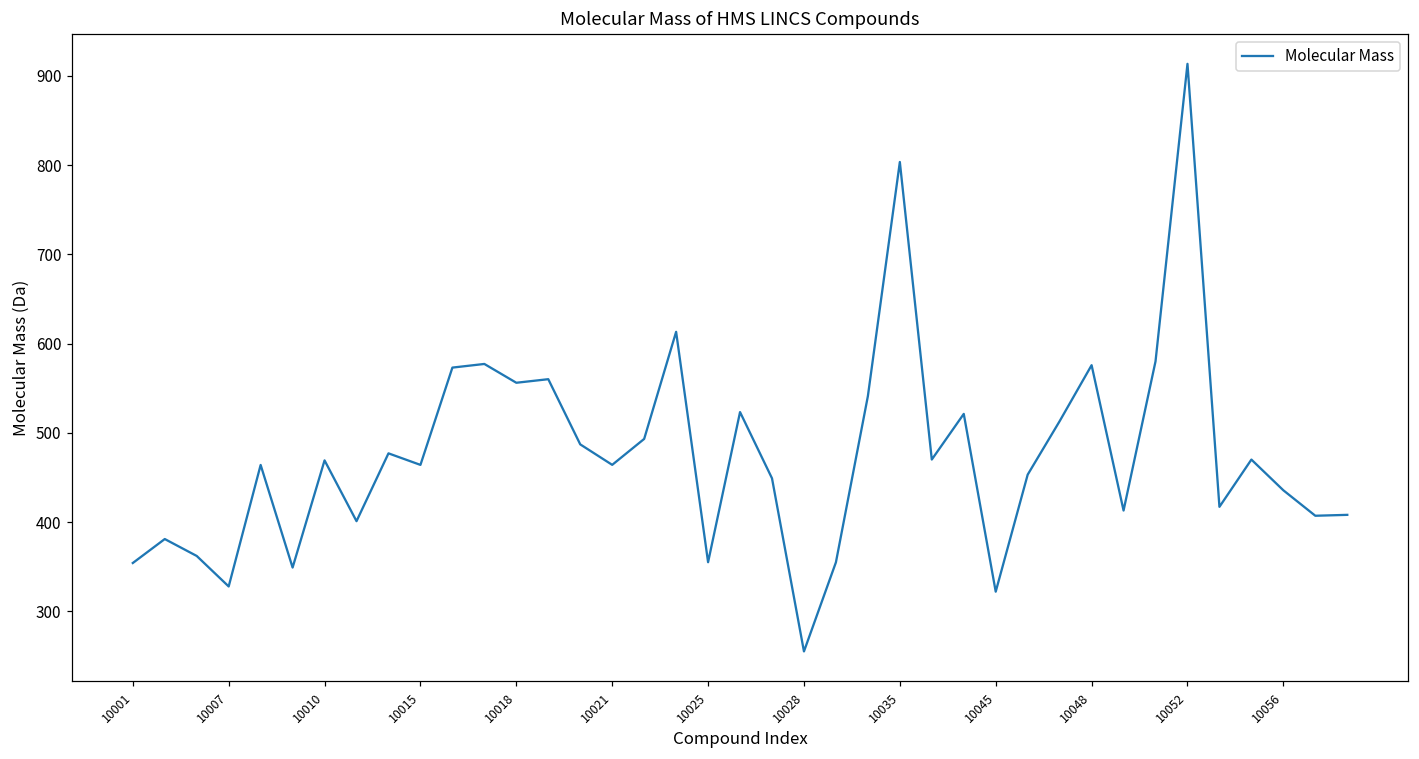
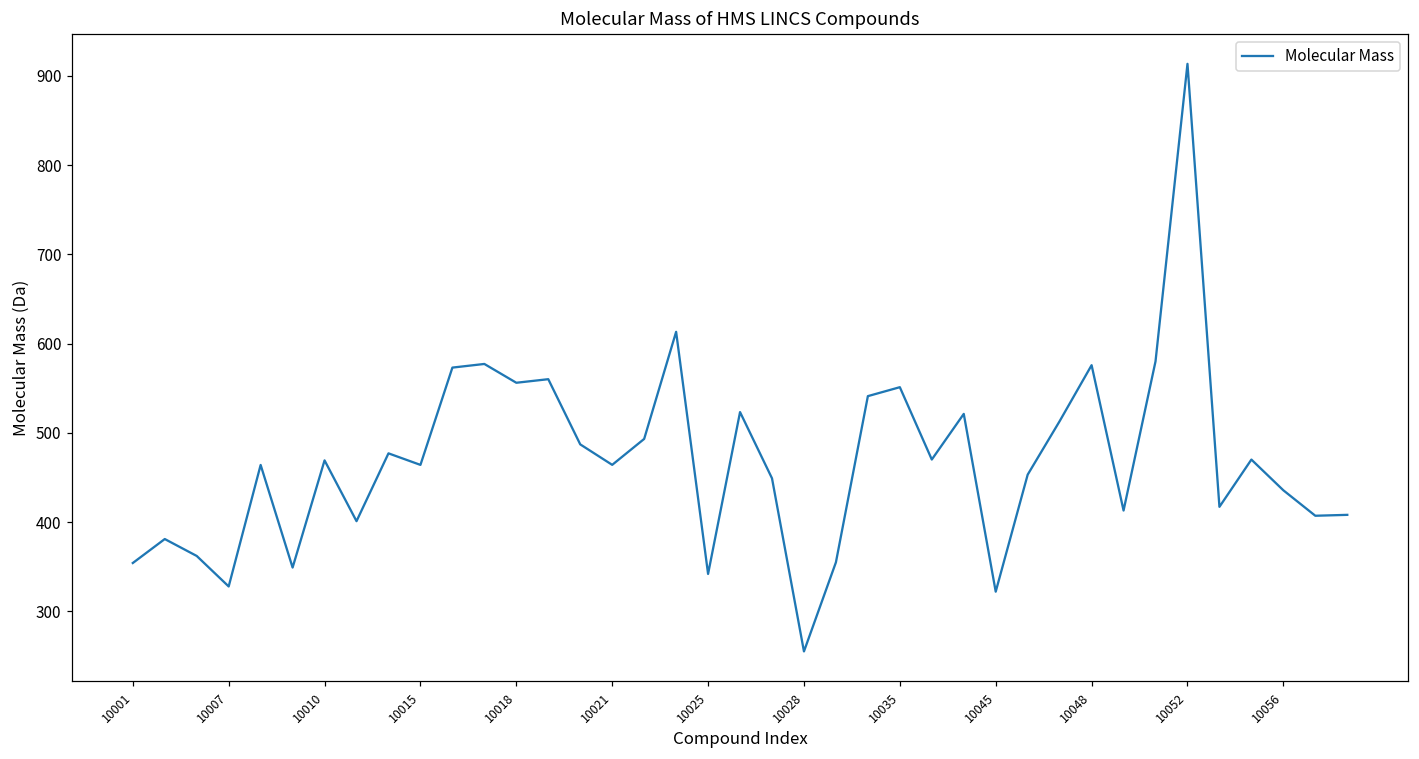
  {
    "10001": 350,
    "10007": 330,
    "10010": 470,
    "10015": 460,
    "10018": 560,
    "10021": 460,
-   "10025": 360,
+   "10025": 340,
    "10028": 260,
-   "10035": 800,
+   "10035": 550,
    "10045": 320,
    "10048": 580,
    "10052": 910,
    "10056": 440
  }
